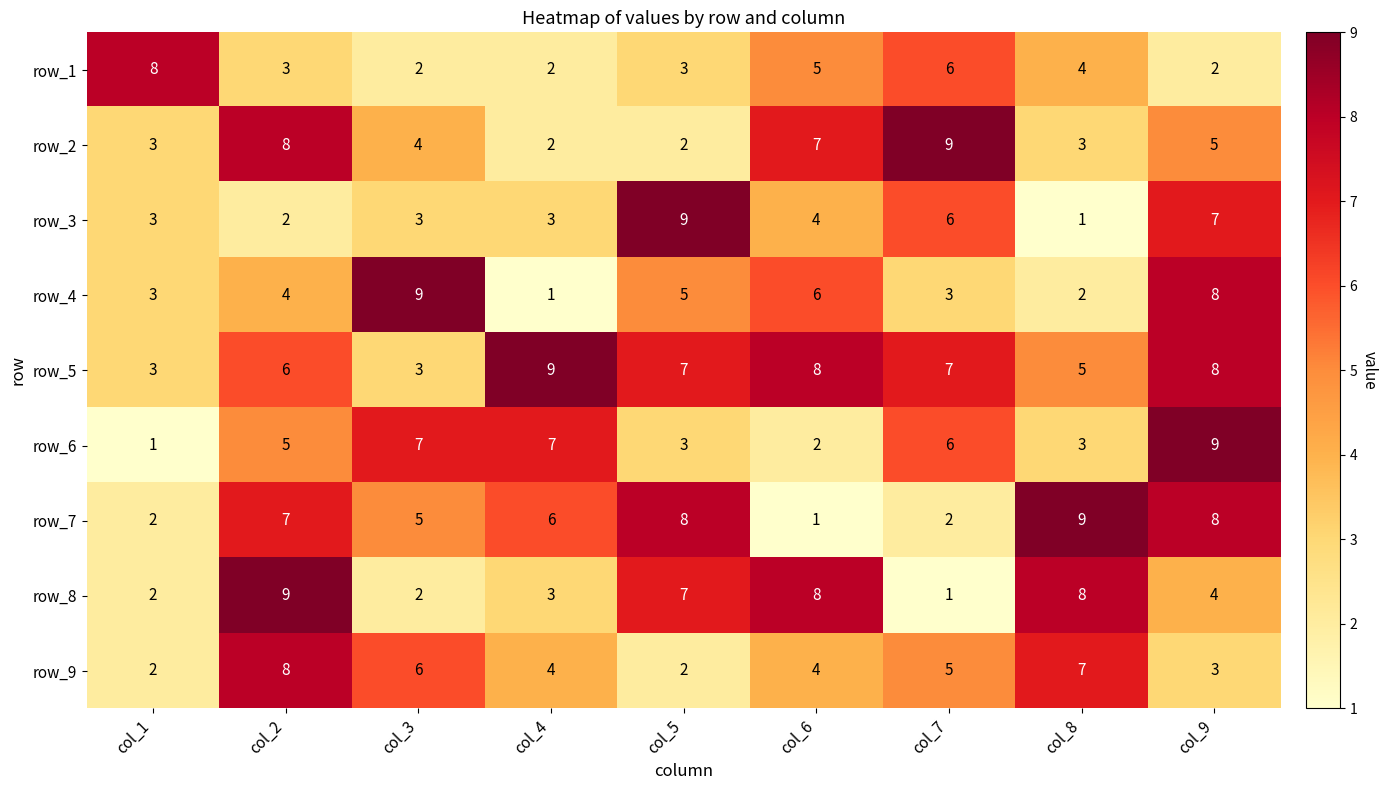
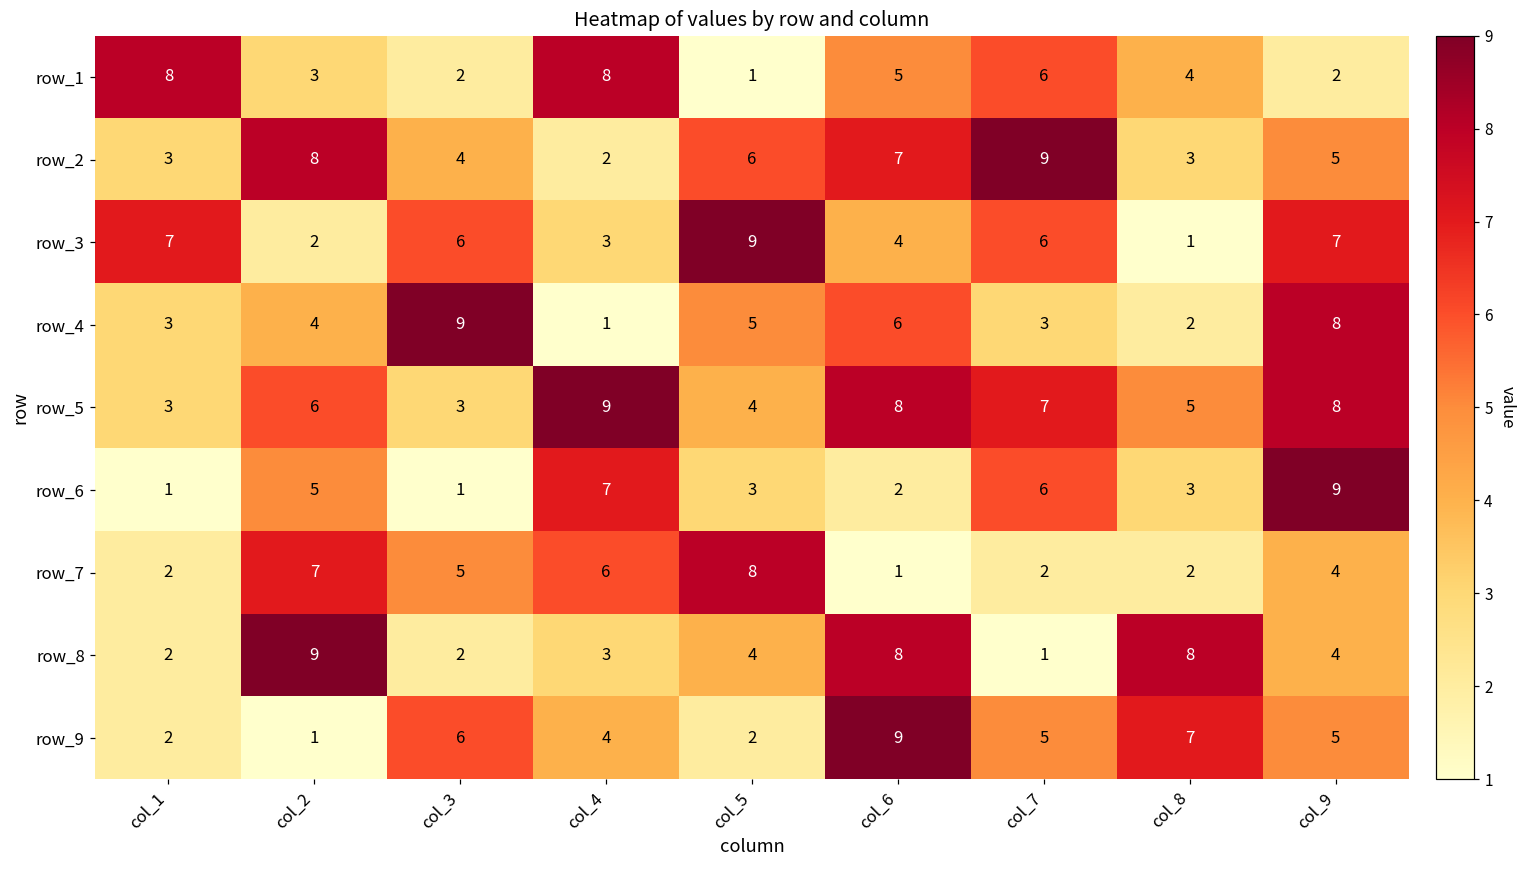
  {
    "row_1": {
      "col_1": 8,
      "col_2": 3,
      "col_3": 2,
-     "col_4": 2,
-     "col_5": 3,
+     "col_4": 8,
+     "col_5": 1,
      "col_6": 5,
      "col_7": 6,
      "col_8": 4,
      "col_9": 2
    },
    "row_2": {
      "col_1": 3,
      "col_2": 8,
      "col_3": 4,
      "col_4": 2,
-     "col_5": 2,
+     "col_5": 6,
      "col_6": 7,
      "col_7": 9,
      "col_8": 3,
      "col_9": 5
    },
    "row_3": {
-     "col_1": 3,
+     "col_1": 7,
      "col_2": 2,
-     "col_3": 3,
+     "col_3": 6,
      "col_4": 3,
      "col_5": 9,
      "col_6": 4,
      "col_7": 6,
      "col_8": 1,
      "col_9": 7
    },
    "row_4": {
      "col_1": 3,
      "col_2": 4,
      "col_3": 9,
      "col_4": 1,
      "col_5": 5,
      "col_6": 6,
      "col_7": 3,
      "col_8": 2,
      "col_9": 8
    },
    "row_5": {
      "col_1": 3,
      "col_2": 6,
      "col_3": 3,
      "col_4": 9,
-     "col_5": 7,
+     "col_5": 4,
      "col_6": 8,
      "col_7": 7,
      "col_8": 5,
      "col_9": 8
    },
    "row_6": {
      "col_1": 1,
      "col_2": 5,
-     "col_3": 7,
+     "col_3": 1,
      "col_4": 7,
      "col_5": 3,
      "col_6": 2,
      "col_7": 6,
      "col_8": 3,
      "col_9": 9
    },
    "row_7": {
      "col_1": 2,
      "col_2": 7,
      "col_3": 5,
      "col_4": 6,
      "col_5": 8,
      "col_6": 1,
      "col_7": 2,
-     "col_8": 9,
-     "col_9": 8
+     "col_8": 2,
+     "col_9": 4
    },
    "row_8": {
      "col_1": 2,
      "col_2": 9,
      "col_3": 2,
      "col_4": 3,
-     "col_5": 7,
+     "col_5": 4,
      "col_6": 8,
      "col_7": 1,
      "col_8": 8,
      "col_9": 4
    },
    "row_9": {
      "col_1": 2,
-     "col_2": 8,
+     "col_2": 1,
      "col_3": 6,
      "col_4": 4,
      "col_5": 2,
-     "col_6": 4,
+     "col_6": 9,
      "col_7": 5,
      "col_8": 7,
-     "col_9": 3
+     "col_9": 5
    }
  }
